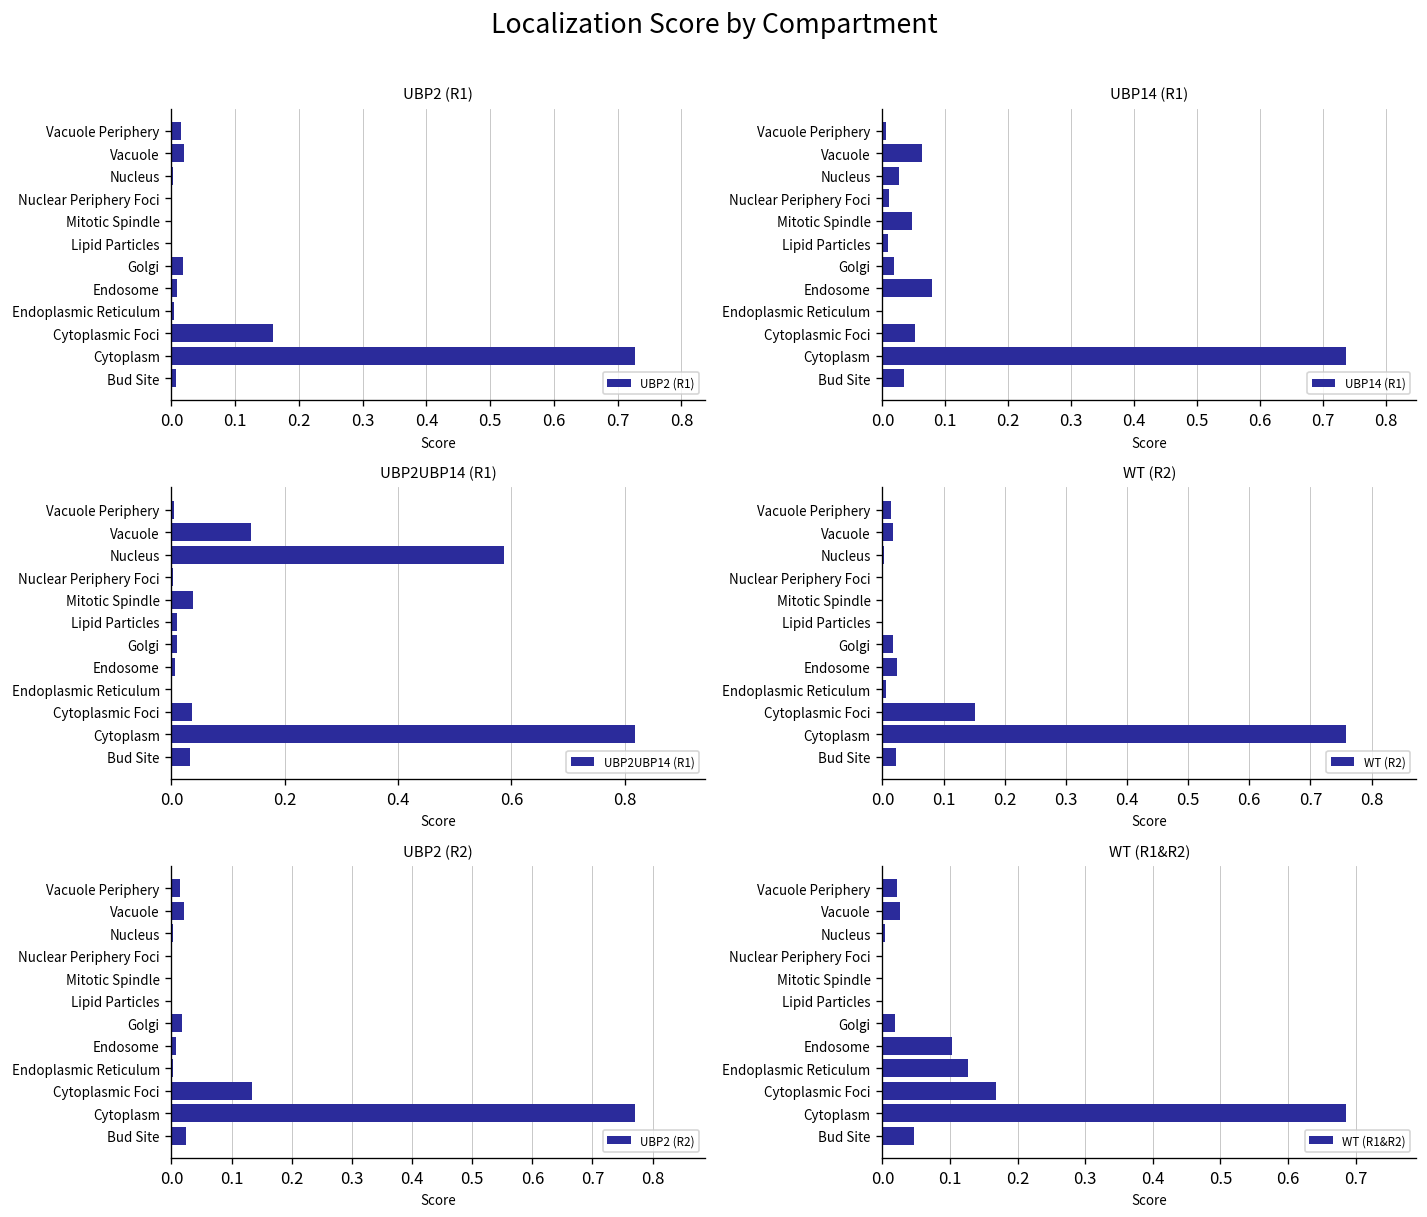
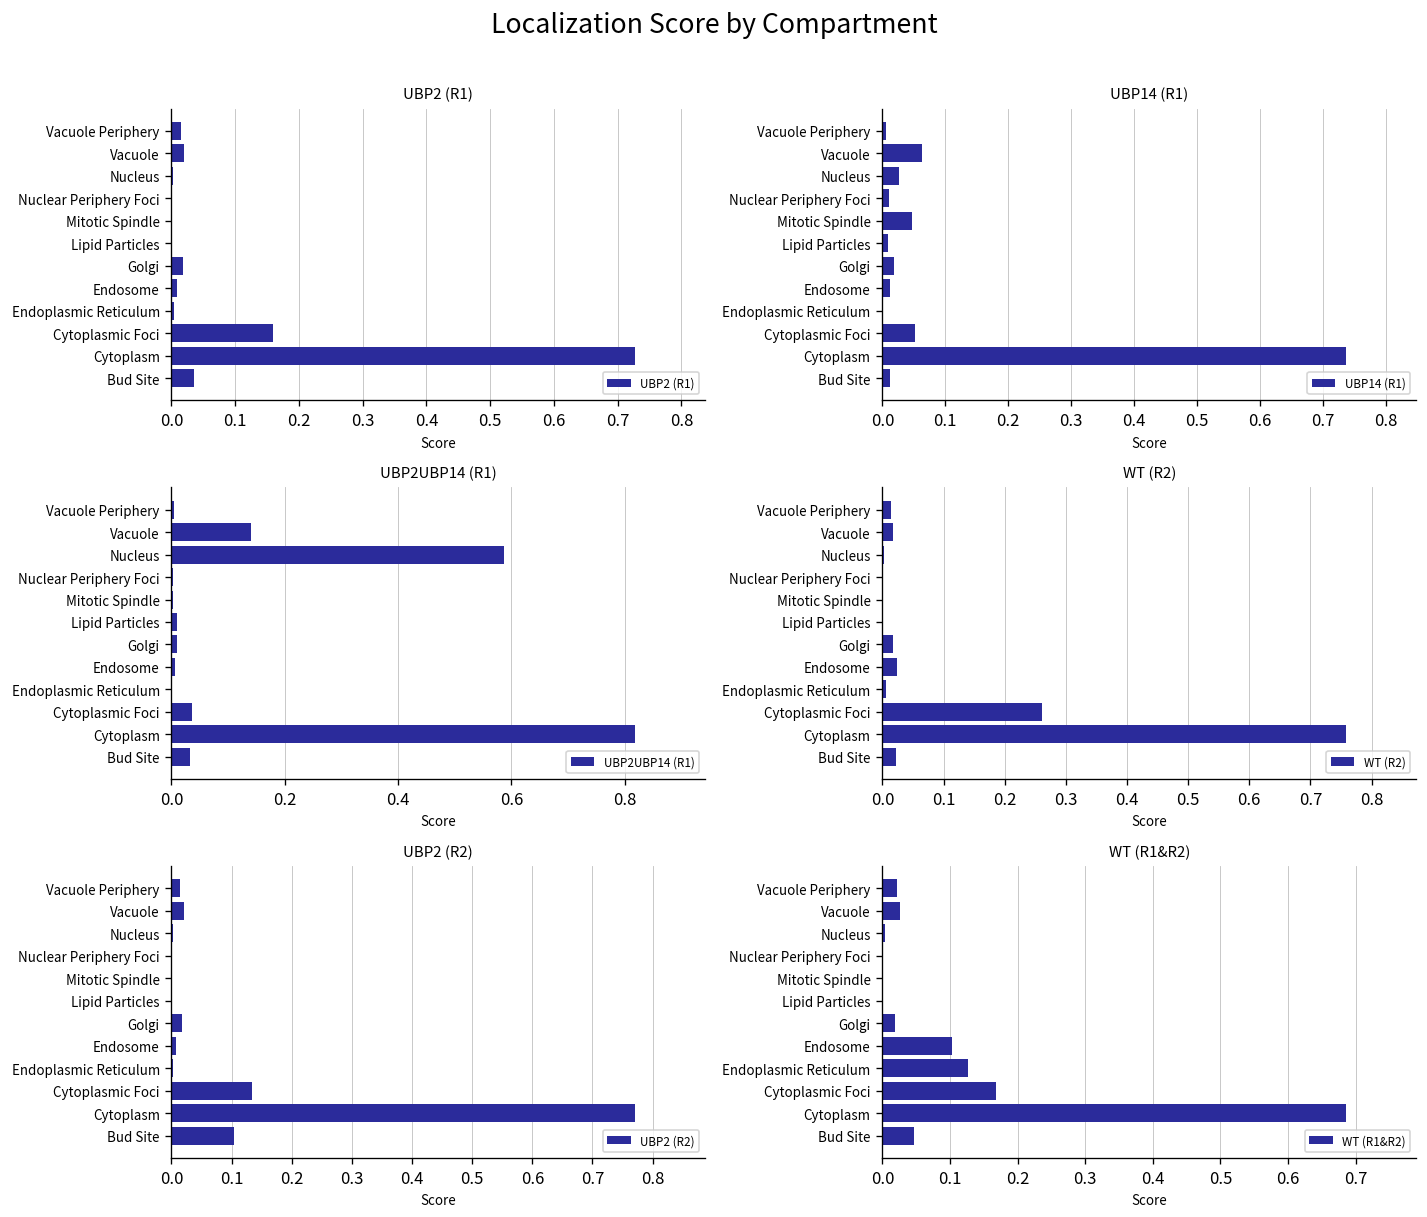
  {
    "UBP2 (R1)": {
      "Vacuole Periphery": 0.02,
      "Vacuole": 0.02,
      "Golgi": 0.02,
      "Endosome": 0.01,
      "Cytoplasmic Foci": 0.16,
      "Cytoplasm": 0.73,
-     "Bud Site": 0.01
+     "Bud Site": 0.04
    },
    "UBP14 (R1)": {
      "Vacuole Periphery": 0.01,
      "Vacuole": 0.06,
      "Nucleus": 0.03,
      "Nuclear Periphery Foci": 0.01,
      "Mitotic Spindle": 0.05,
      "Lipid Particles": 0.01,
      "Golgi": 0.02,
-     "Endosome": 0.08,
+     "Endosome": 0.01,
      "Cytoplasmic Foci": 0.05,
      "Cytoplasm": 0.74,
-     "Bud Site": 0.03
+     "Bud Site": 0.01
    },
    "UBP2UBP14 (R1)": {
      "Vacuole": 0.14,
      "Nucleus": 0.59,
-     "Mitotic Spindle": 0.04,
+     "Mitotic Spindle": 0.00,
      "Lipid Particles": 0.01,
      "Golgi": 0.01,
      "Endosome": 0.01,
      "Cytoplasmic Foci": 0.04,
      "Cytoplasm": 0.82,
      "Bud Site": 0.03
    },
    "WT (R2)": {
      "Vacuole Periphery": 0.01,
      "Vacuole": 0.02,
      "Golgi": 0.02,
      "Endosome": 0.02,
      "Endoplasmic Reticulum": 0.01,
-     "Cytoplasmic Foci": 0.15,
+     "Cytoplasmic Foci": 0.26,
      "Cytoplasm": 0.76,
      "Bud Site": 0.02
    },
    "UBP2 (R2)": {
      "Vacuole Periphery": 0.01,
      "Vacuole": 0.02,
      "Golgi": 0.02,
      "Endosome": 0.01,
      "Cytoplasmic Foci": 0.13,
      "Cytoplasm": 0.77,
-     "Bud Site": 0.02
+     "Bud Site": 0.10
    },
    "WT (R1&R2)": {
      "Vacuole Periphery": 0.02,
      "Vacuole": 0.03,
      "Golgi": 0.02,
      "Endosome": 0.10,
      "Endoplasmic Reticulum": 0.13,
      "Cytoplasmic Foci": 0.17,
      "Cytoplasm": 0.69,
      "Bud Site": 0.05
    }
  }
